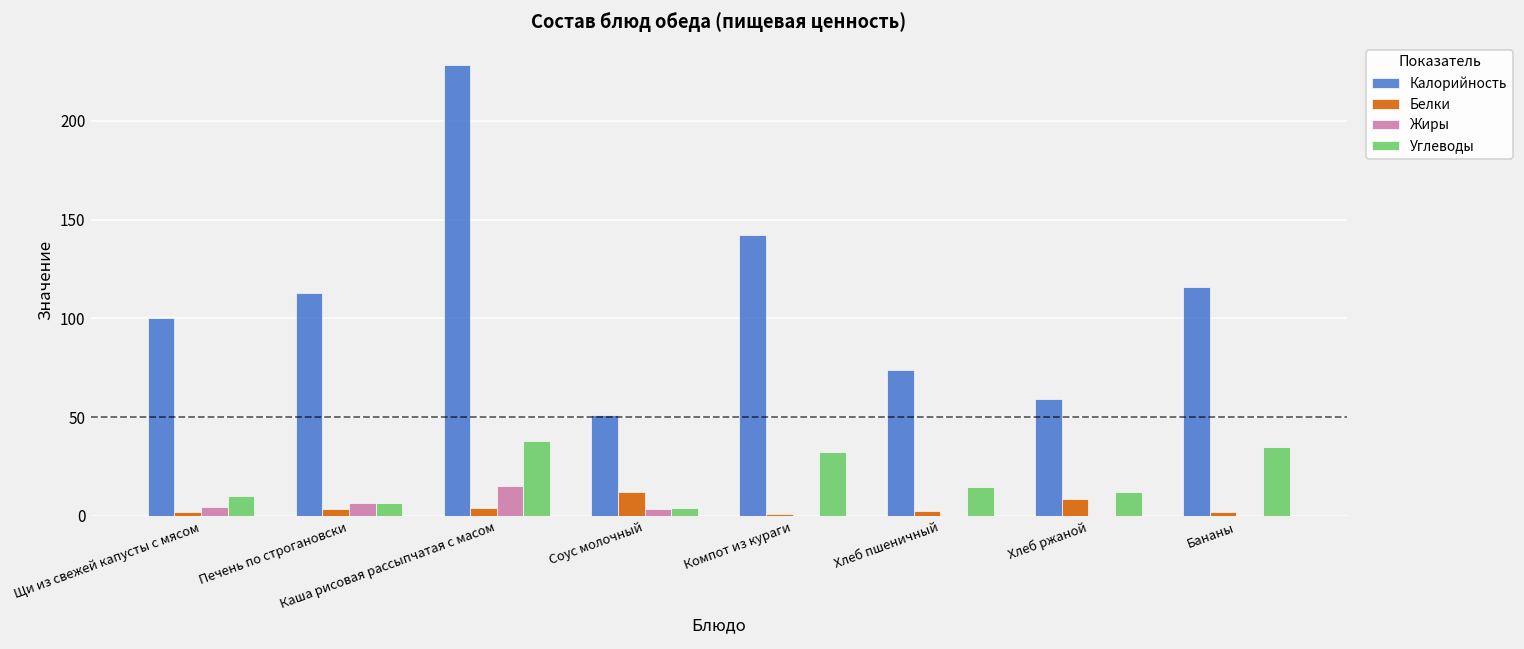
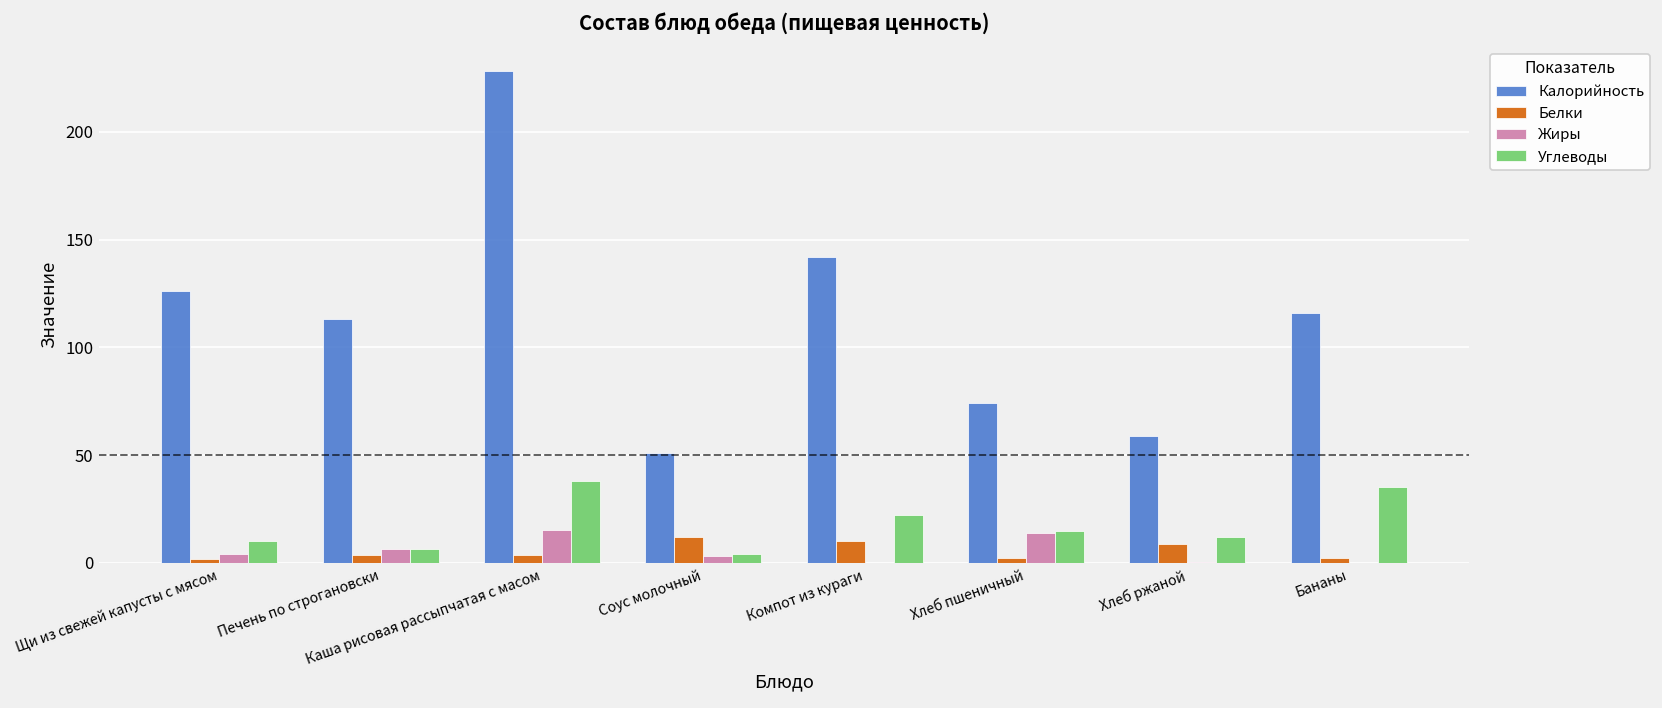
  {
    "Калорийность": {
-     "Щи из свежей капусты с мясом": 100,
+     "Щи из свежей капусты с мясом": 126,
      "Печень по строгановски": 113,
      "Каша рисовая рассыпчатая с масом": 228,
      "Соус молочный": 51,
      "Компот из кураги": 142,
      "Хлеб пшеничный": 74,
      "Хлеб ржаной": 59,
      "Бананы": 116
    },
    "Белки": {
      "Щи из свежей капусты с мясом": 2,
      "Печень по строгановски": 4,
      "Каша рисовая рассыпчатая с масом": 4,
      "Соус молочный": 12,
-     "Компот из кураги": 1,
+     "Компот из кураги": 10,
      "Хлеб пшеничный": 2,
      "Хлеб ржаной": 9,
      "Бананы": 2
    },
    "Жиры": {
      "Щи из свежей капусты с мясом": 4,
      "Печень по строгановски": 6,
      "Каша рисовая рассыпчатая с масом": 15,
      "Соус молочный": 3,
      "Компот из кураги": 0,
-     "Хлеб пшеничный": 0,
+     "Хлеб пшеничный": 14,
      "Бананы": 0
    },
    "Углеводы": {
      "Щи из свежей капусты с мясом": 10,
      "Печень по строгановски": 7,
      "Каша рисовая рассыпчатая с масом": 38,
      "Соус молочный": 4,
-     "Компот из кураги": 33,
+     "Компот из кураги": 22,
      "Хлеб пшеничный": 15,
      "Хлеб ржаной": 12,
      "Бананы": 35
    }
  }
